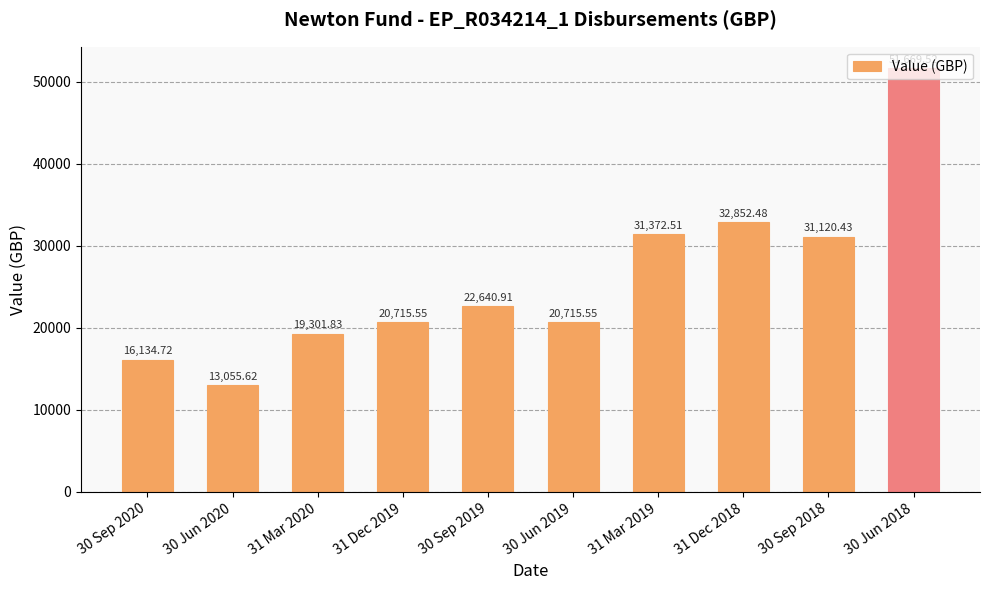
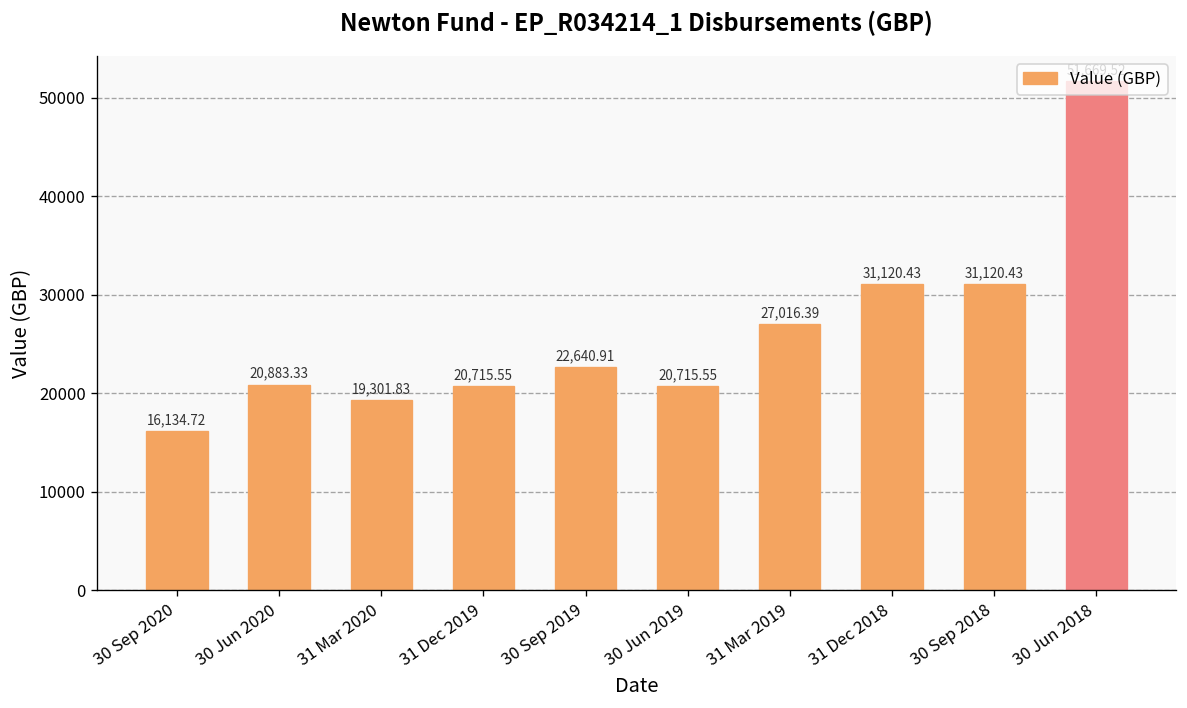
  {
    "30 Sep 2020": "16,134.72",
-   "30 Jun 2020": "13,055.62",
+   "30 Jun 2020": "20,883.33",
    "31 Mar 2020": "19,301.83",
    "31 Dec 2019": "20,715.55",
    "30 Sep 2019": "22,640.91",
    "30 Jun 2019": "20,715.55",
-   "31 Mar 2019": "31,372.51",
-   "31 Dec 2018": "32,852.48",
+   "31 Mar 2019": "27,016.39",
+   "31 Dec 2018": "31,120.43",
    "30 Sep 2018": "31,120.43"
  }
